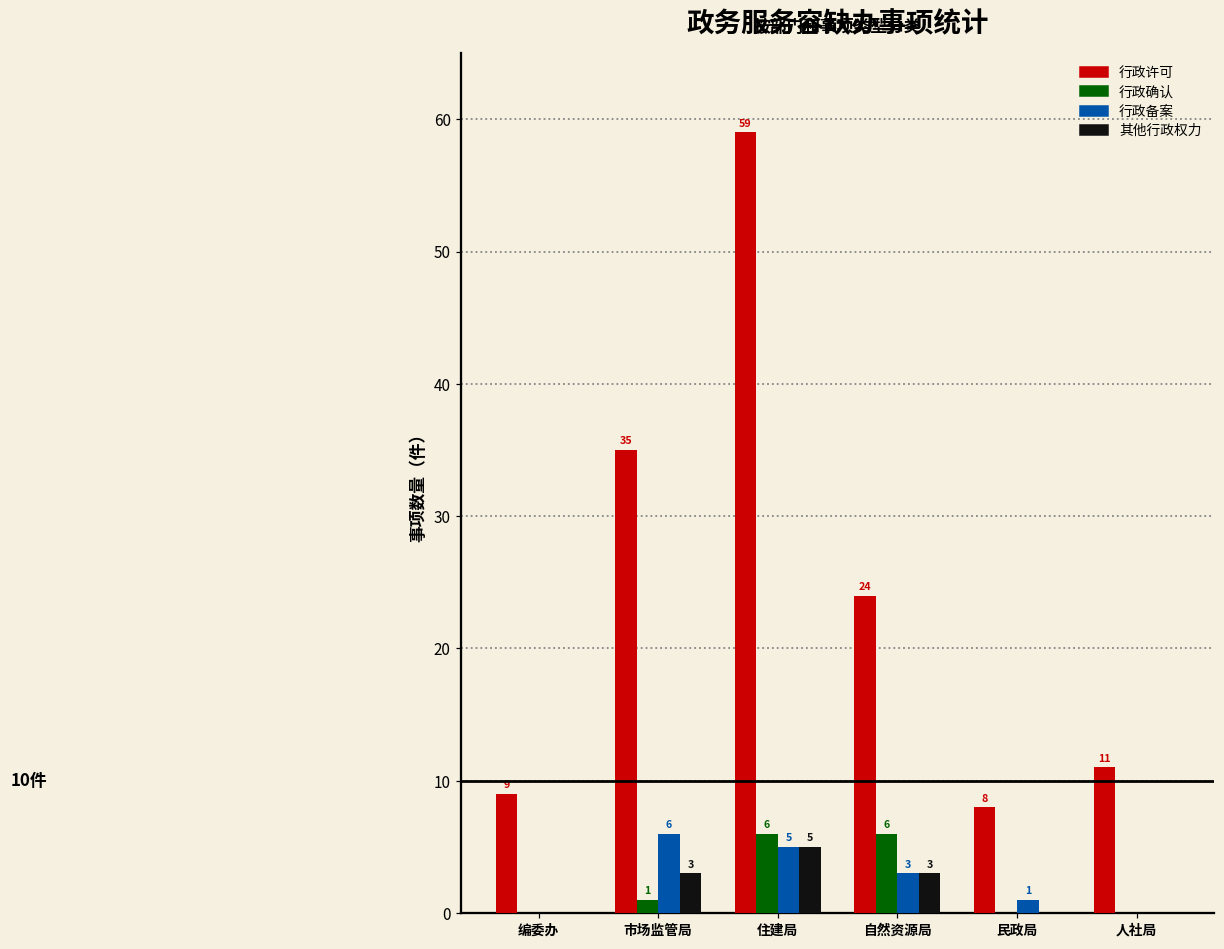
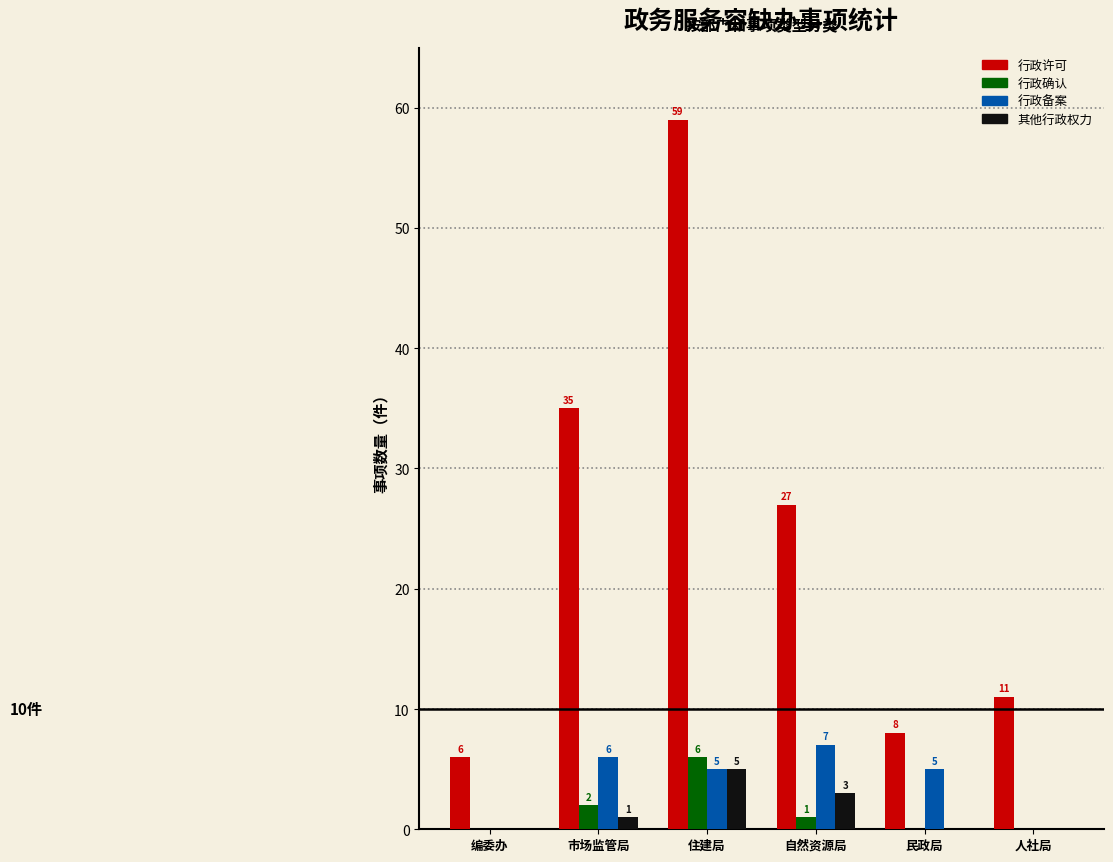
  {
    "行政许可": {
-     "编委办": 9,
+     "编委办": 6,
      "市场监管局": 35,
      "住建局": 59,
-     "自然资源局": 24,
+     "自然资源局": 27,
      "民政局": 8,
      "人社局": 11
    },
    "行政确认": {
-     "市场监管局": 1,
+     "市场监管局": 2,
      "住建局": 6,
-     "自然资源局": 6
+     "自然资源局": 1
    },
    "行政备案": {
      "市场监管局": 6,
      "住建局": 5,
-     "自然资源局": 3,
-     "民政局": 1
+     "自然资源局": 7,
+     "民政局": 5
    },
    "其他行政权力": {
-     "市场监管局": 3,
+     "市场监管局": 1,
      "住建局": 5,
      "自然资源局": 3
    }
  }
